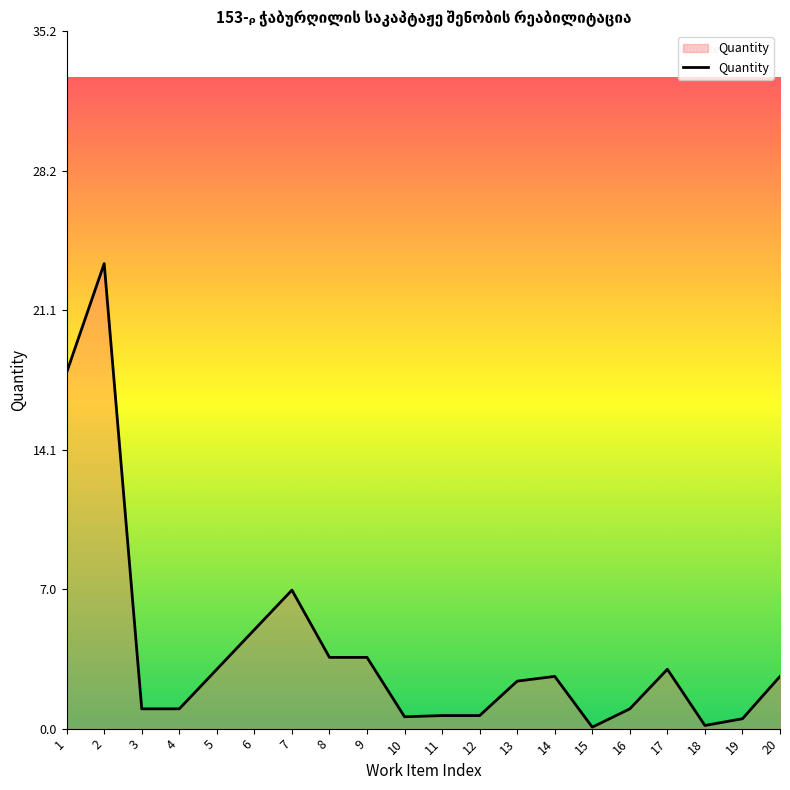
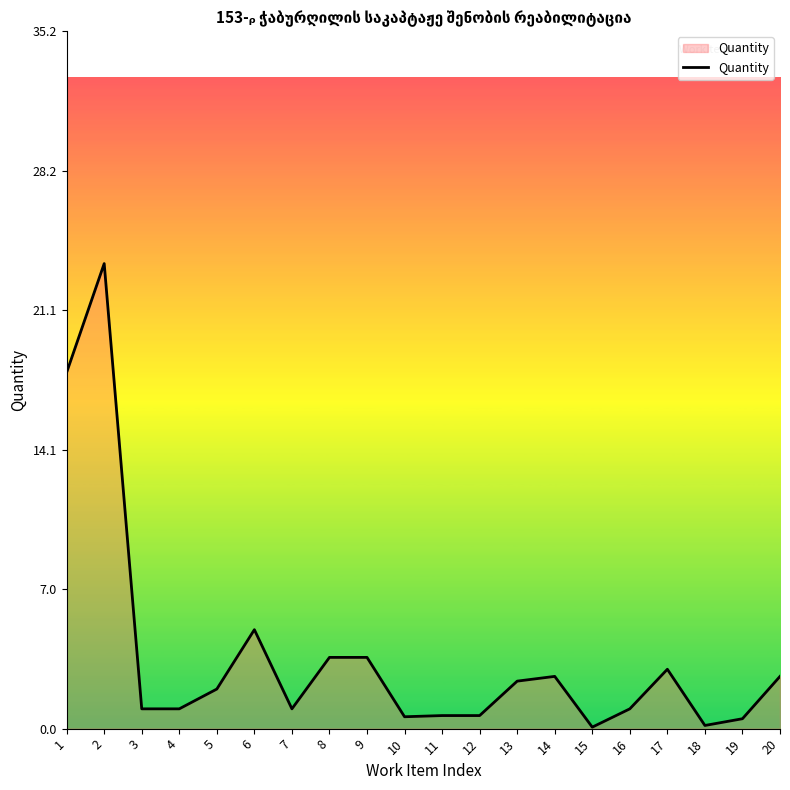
  {
    "1": 18,
    "2": 23.5,
    "3": 1,
    "4": 1,
-   "5": 3,
+   "5": 2,
    "6": 5,
-   "7": 7,
+   "7": 1,
    "8": 3.6,
    "9": 3.6,
    "10": 0.6,
    "11": 0.7,
    "12": 0.7,
    "13": 2.4,
    "14": 2.6,
    "15": 0,
    "16": 1,
    "17": 3,
    "18": 0.2,
    "19": 0.5,
    "20": 2.6
  }
